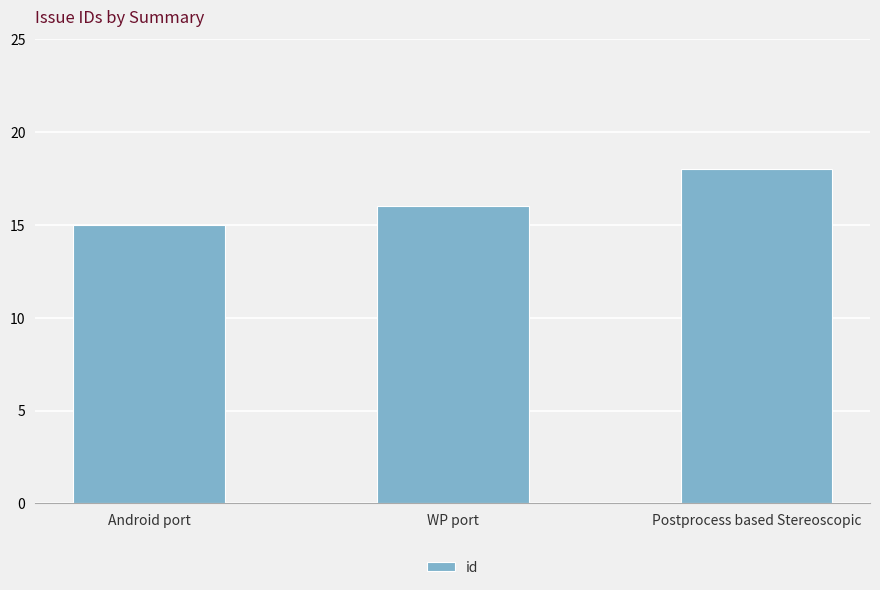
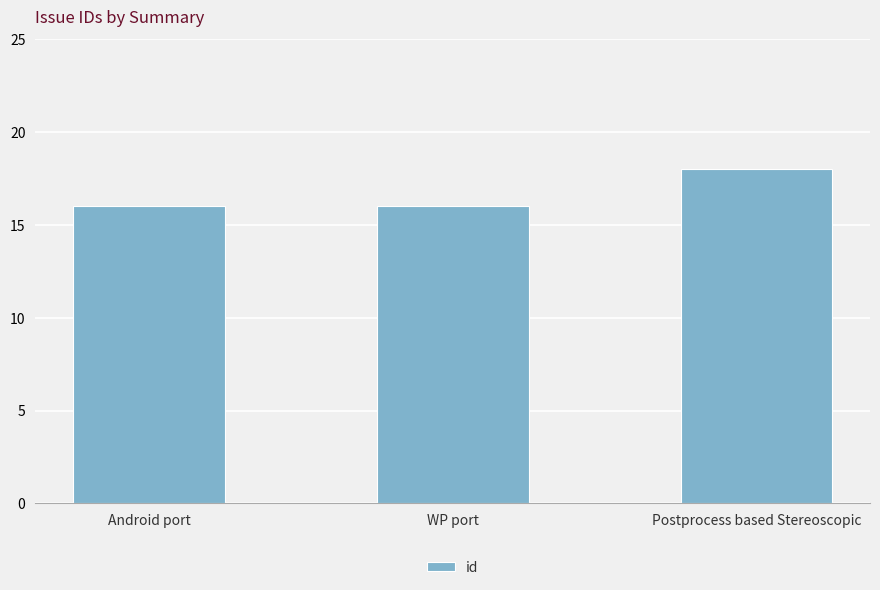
  {
-   "Android port": 15,
+   "Android port": 16,
    "WP port": 16,
    "Postprocess based Stereoscopic": 18
  }
